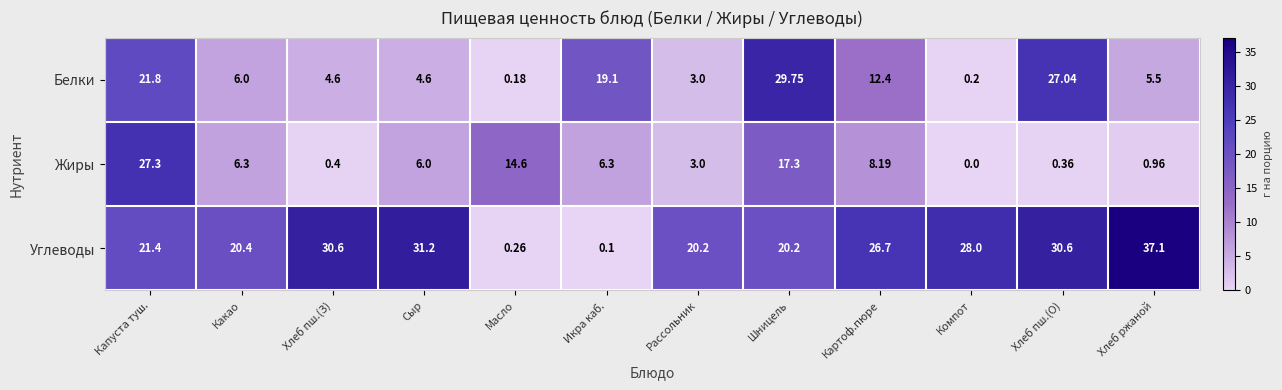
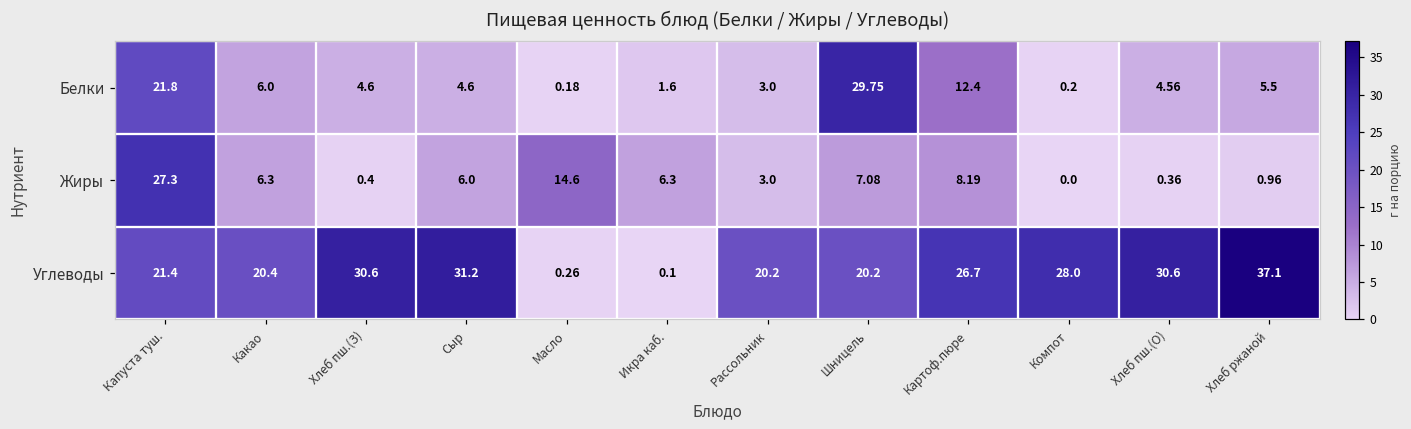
  {
    "Белки": {
      "Капуста туш.": 21.8,
      "Какао": 6.0,
      "Хлеб пш.(З)": 4.6,
      "Сыр": 4.6,
      "Масло": 0.18,
-     "Икра каб.": 19.1,
+     "Икра каб.": 1.6,
      "Рассольник": 3.0,
      "Шницель": 29.75,
      "Картоф.пюре": 12.4,
      "Компот": 0.2,
-     "Хлеб пш.(О)": 27.04,
+     "Хлеб пш.(О)": 4.56,
      "Хлеб ржаной": 5.5
    },
    "Жиры": {
      "Капуста туш.": 27.3,
      "Какао": 6.3,
      "Хлеб пш.(З)": 0.4,
      "Сыр": 6.0,
      "Масло": 14.6,
      "Икра каб.": 6.3,
      "Рассольник": 3.0,
-     "Шницель": 17.3,
+     "Шницель": 7.08,
      "Картоф.пюре": 8.19,
      "Компот": 0.0,
      "Хлеб пш.(О)": 0.36,
      "Хлеб ржаной": 0.96
    },
    "Углеводы": {
      "Капуста туш.": 21.4,
      "Какао": 20.4,
      "Хлеб пш.(З)": 30.6,
      "Сыр": 31.2,
      "Масло": 0.26,
      "Икра каб.": 0.1,
      "Рассольник": 20.2,
      "Шницель": 20.2,
      "Картоф.пюре": 26.7,
      "Компот": 28.0,
      "Хлеб пш.(О)": 30.6,
      "Хлеб ржаной": 37.1
    }
  }
